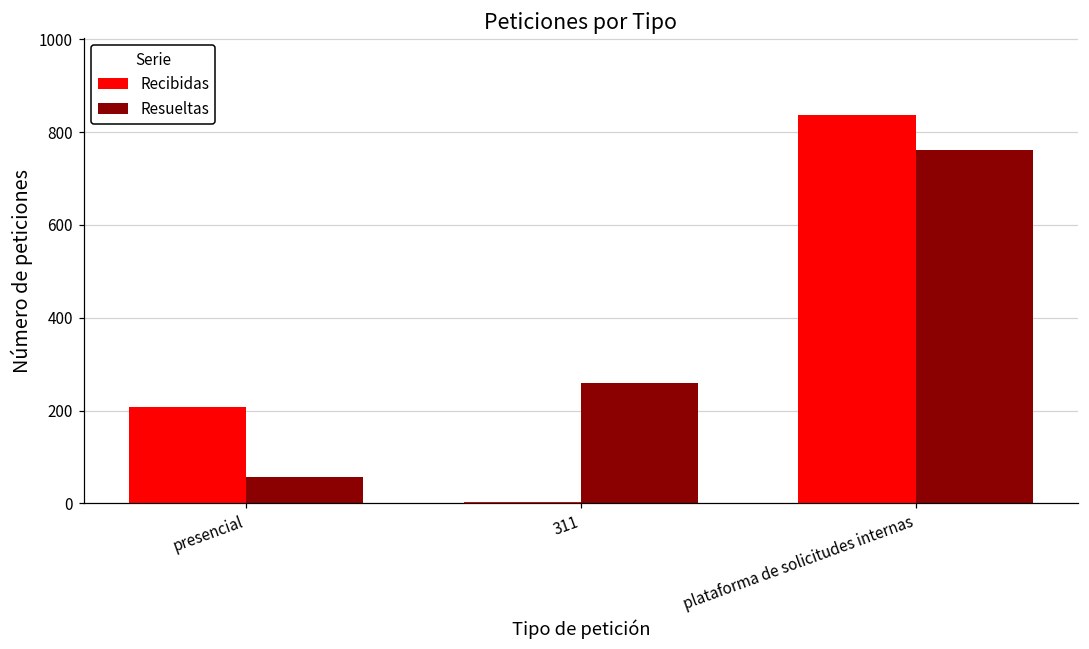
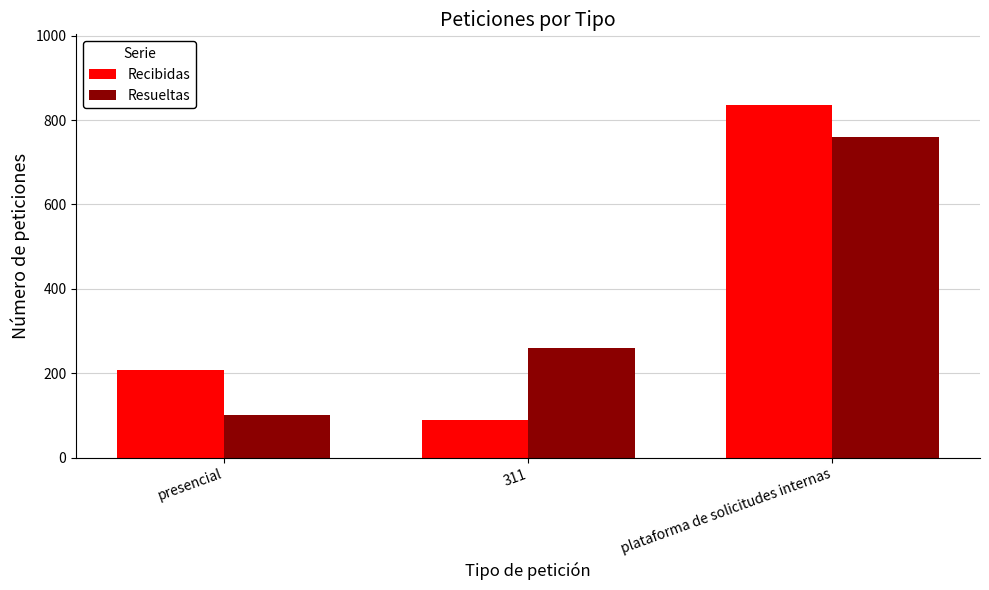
  {
    "Recibidas": {
      "presencial": 210,
-     "311": 0,
+     "311": 90,
      "plataforma de solicitudes internas": 840
    },
    "Resueltas": {
-     "presencial": 60,
+     "presencial": 100,
      "311": 260,
      "plataforma de solicitudes internas": 760
    }
  }
